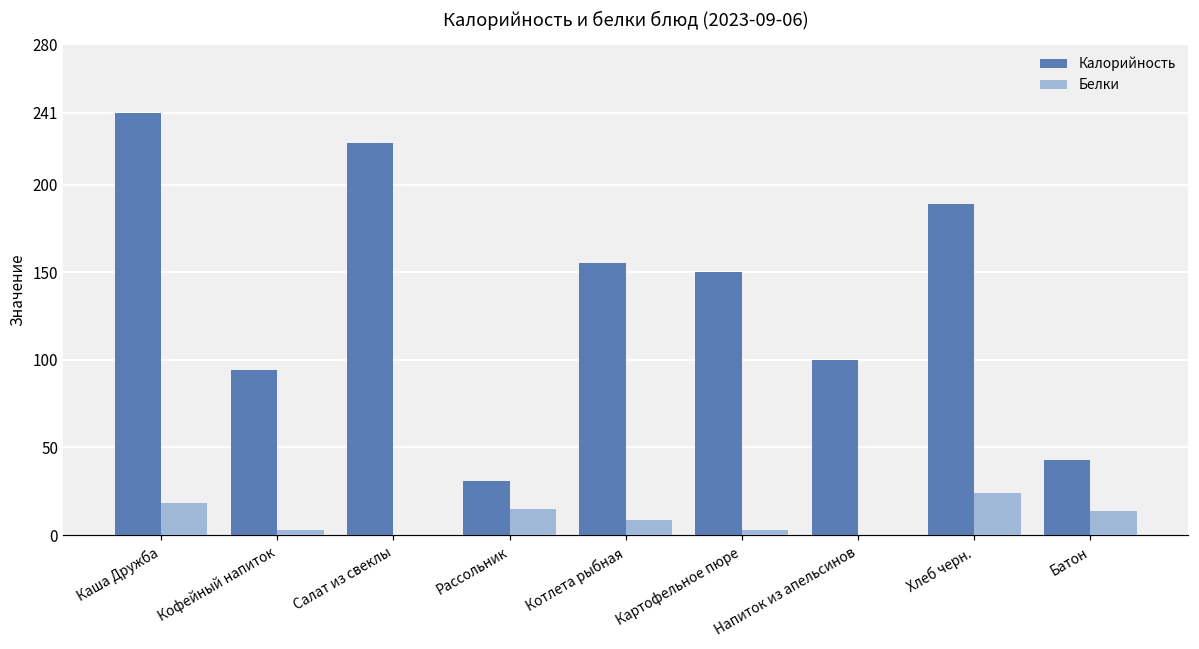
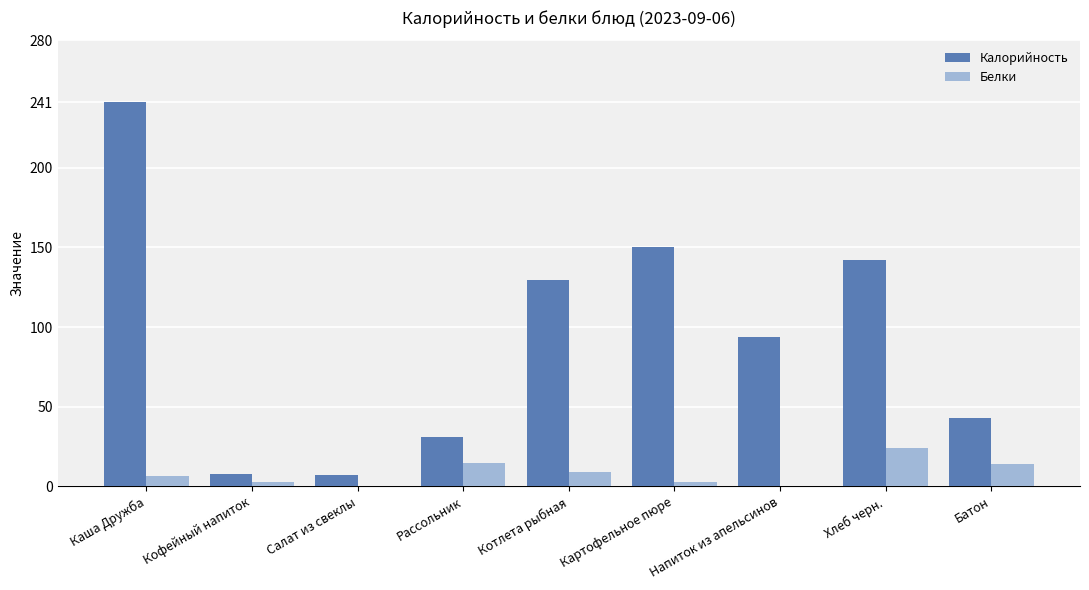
  {
    "Калорийность": {
      "Каша Дружба": 241,
-     "Кофейный напиток": 94,
-     "Салат из свеклы": 224,
+     "Кофейный напиток": 8,
+     "Салат из свеклы": 7,
      "Рассольник": 31,
-     "Котлета рыбная": 156,
+     "Котлета рыбная": 130,
      "Картофельное пюре": 150,
-     "Напиток из апельсинов": 100,
-     "Хлеб черн.": 189,
+     "Напиток из апельсинов": 94,
+     "Хлеб черн.": 142,
      "Батон": 43
    },
    "Белки": {
-     "Каша Дружба": 18,
+     "Каша Дружба": 6,
      "Кофейный напиток": 3,
      "Салат из свеклы": 0,
      "Рассольник": 15,
      "Котлета рыбная": 9,
      "Картофельное пюре": 3,
      "Напиток из апельсинов": 0,
      "Хлеб черн.": 24,
      "Батон": 14
    }
  }
